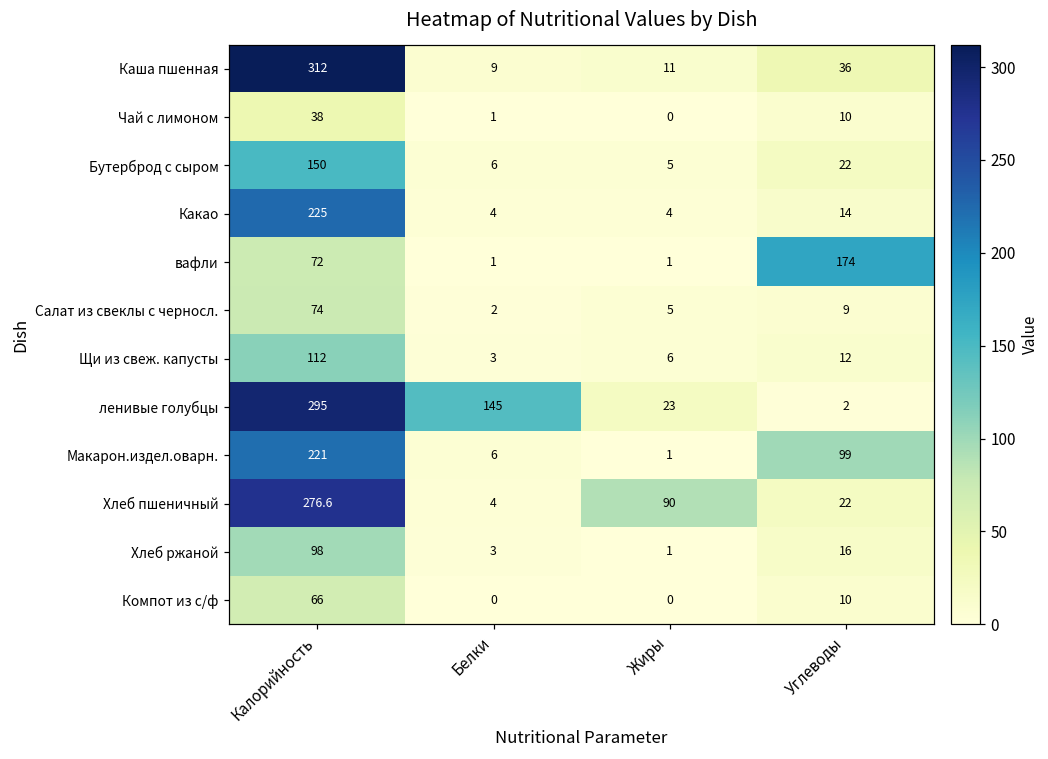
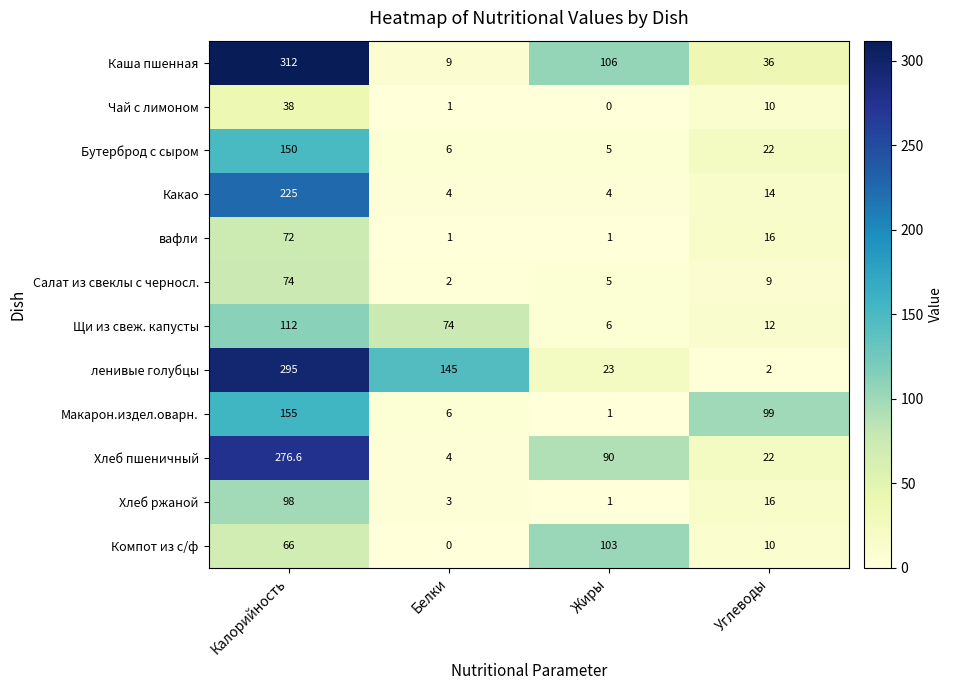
  {
    "Каша пшенная": {
      "Калорийность": 312,
      "Белки": 9,
-     "Жиры": 11,
+     "Жиры": 106,
      "Углеводы": 36
    },
    "Чай с лимоном": {
      "Калорийность": 38,
      "Белки": 1,
      "Жиры": 0,
      "Углеводы": 10
    },
    "Бутерброд с сыром": {
      "Калорийность": 150,
      "Белки": 6,
      "Жиры": 5,
      "Углеводы": 22
    },
    "Какао": {
      "Калорийность": 225,
      "Белки": 4,
      "Жиры": 4,
      "Углеводы": 14
    },
    "вафли": {
      "Калорийность": 72,
      "Белки": 1,
      "Жиры": 1,
-     "Углеводы": 174
+     "Углеводы": 16
    },
    "Салат из свеклы с черносл.": {
      "Калорийность": 74,
      "Белки": 2,
      "Жиры": 5,
      "Углеводы": 9
    },
    "Щи из свеж. капусты": {
      "Калорийность": 112,
-     "Белки": 3,
+     "Белки": 74,
      "Жиры": 6,
      "Углеводы": 12
    },
    "ленивые голубцы": {
      "Калорийность": 295,
      "Белки": 145,
      "Жиры": 23,
      "Углеводы": 2
    },
    "Макарон.издел.оварн.": {
-     "Калорийность": 221,
+     "Калорийность": 155,
      "Белки": 6,
      "Жиры": 1,
      "Углеводы": 99
    },
    "Хлеб пшеничный": {
      "Калорийность": 276.6,
      "Белки": 4,
      "Жиры": 90,
      "Углеводы": 22
    },
    "Хлеб ржаной": {
      "Калорийность": 98,
      "Белки": 3,
      "Жиры": 1,
      "Углеводы": 16
    },
    "Компот из с/ф": {
      "Калорийность": 66,
      "Белки": 0,
-     "Жиры": 0,
+     "Жиры": 103,
      "Углеводы": 10
    }
  }
